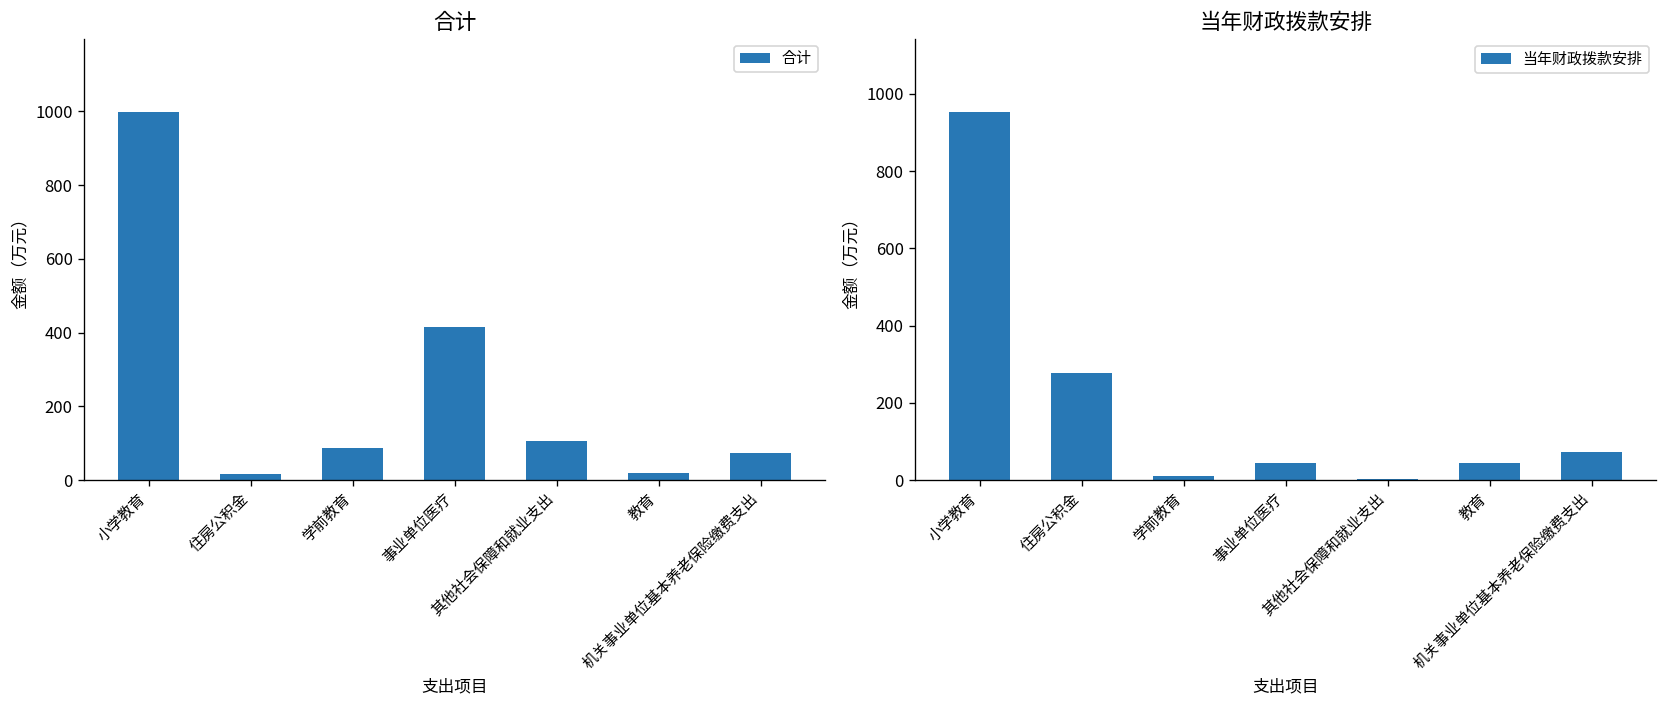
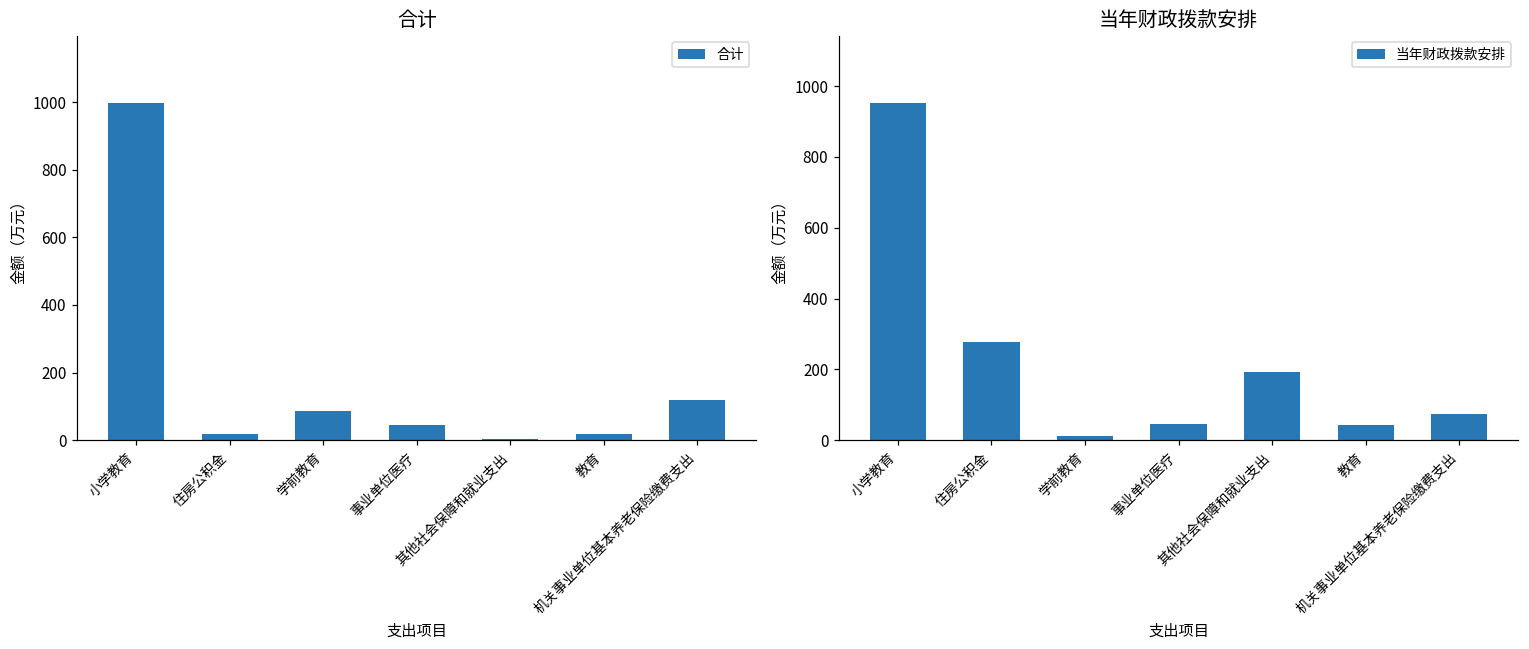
  {
    "合计": {
      "小学教育": 1000,
      "住房公积金": 20,
      "学前教育": 90,
-     "事业单位医疗": 410,
-     "其他社会保障和就业支出": 110,
+     "事业单位医疗": 50,
+     "其他社会保障和就业支出": 0,
      "教育": 20,
-     "机关事业单位基本养老保险缴费支出": 70
+     "机关事业单位基本养老保险缴费支出": 120
    },
    "当年财政拨款安排": {
      "小学教育": 950,
      "住房公积金": 280,
      "学前教育": 10,
      "事业单位医疗": 50,
-     "其他社会保障和就业支出": 0,
+     "其他社会保障和就业支出": 190,
      "教育": 40,
      "机关事业单位基本养老保险缴费支出": 70
    }
  }
